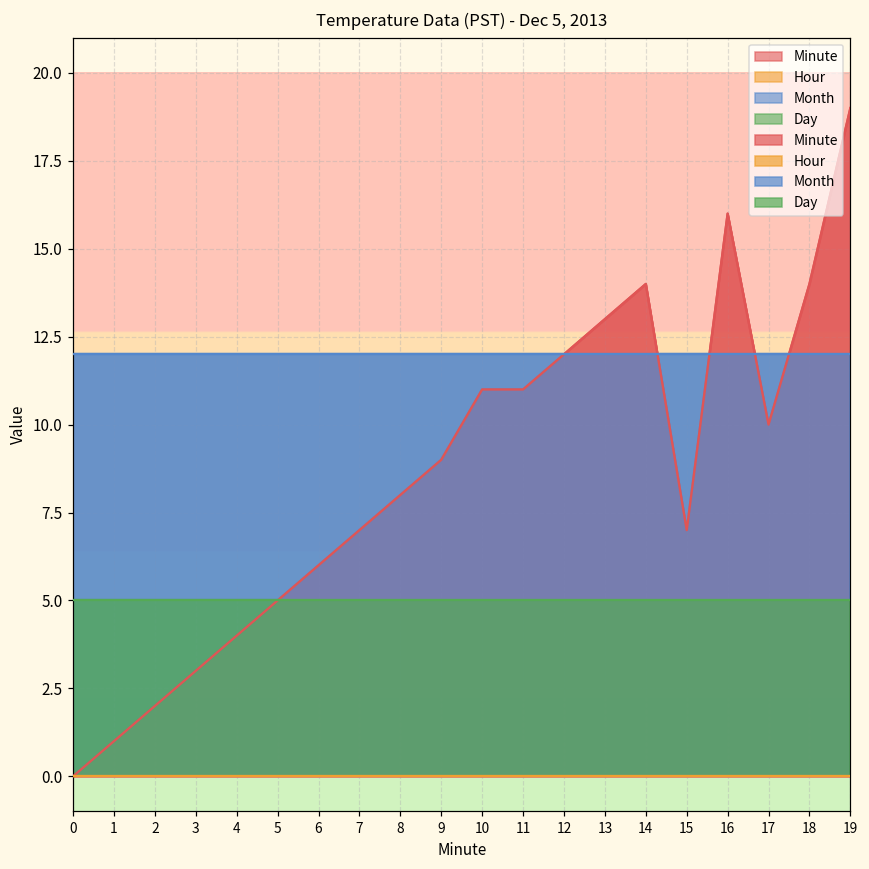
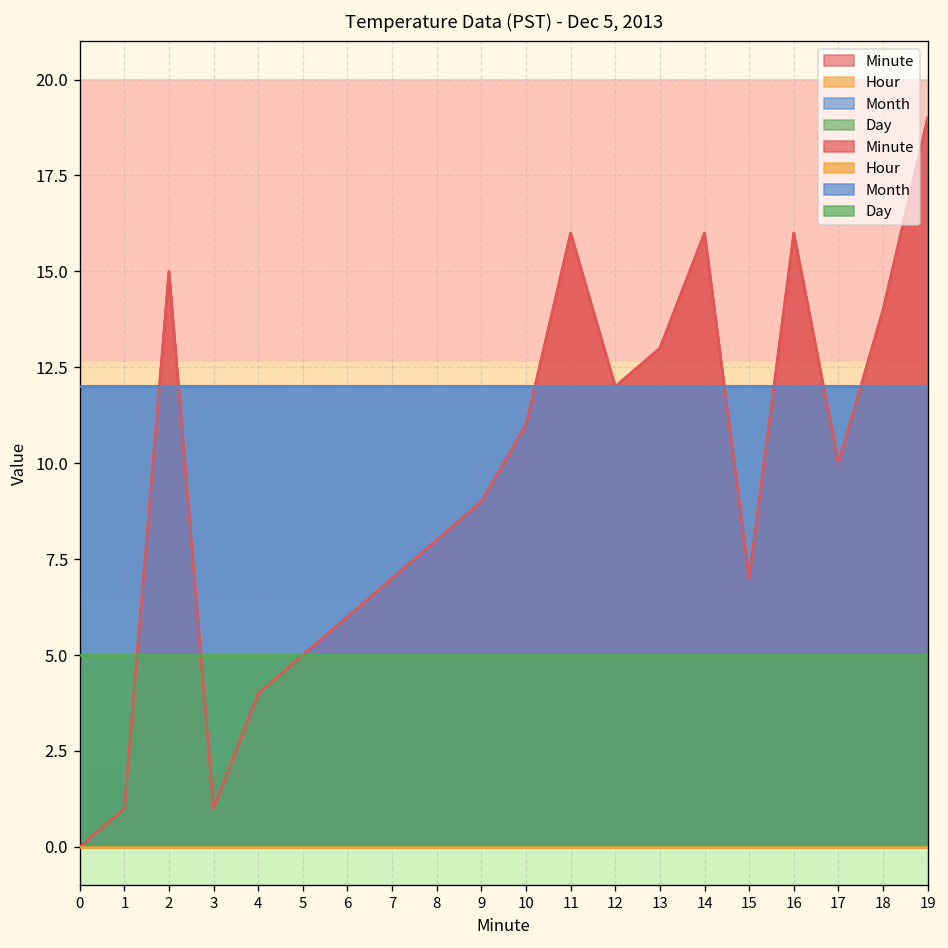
  {
    "Minute": {
      "1": 1,
-     "2": 2,
-     "3": 3,
+     "2": 15,
+     "3": 1,
      "4": 4,
      "6": 6,
      "7": 7,
      "8": 8,
      "9": 9,
      "10": 11,
-     "11": 11,
+     "11": 16,
      "13": 13,
-     "14": 14,
+     "14": 16,
      "15": 7,
      "16": 16,
      "17": 10,
      "18": 14,
      "19": 19
    },
    "Hour": {
      "1": 0,
      "2": 0,
      "3": 0,
      "4": 0,
      "5": 0,
      "6": 0,
      "7": 0,
      "8": 0,
      "9": 0,
      "10": 0,
      "11": 0,
      "12": 0,
      "13": 0,
      "14": 0,
      "15": 0,
      "16": 0,
      "17": 0,
      "18": 0,
      "19": 0
    },
    "Month": {
      "0": 12,
      "1": 12,
      "2": 12,
      "3": 12,
      "4": 12,
      "5": 12,
      "6": 12,
      "7": 12,
      "8": 12,
      "9": 12,
      "10": 12,
      "11": 12,
      "13": 12,
      "14": 12,
      "15": 12,
      "16": 12,
      "17": 12,
      "18": 12,
      "19": 12
    },
    "Day": {
      "0": 5,
      "1": 5,
      "2": 5,
      "3": 5,
      "4": 5,
      "6": 5,
      "7": 5,
      "8": 5,
      "9": 5,
      "10": 5,
      "11": 5,
      "12": 5,
      "13": 5,
      "14": 5,
      "15": 5,
      "16": 5,
      "17": 5,
      "18": 5,
      "19": 5
    }
  }
